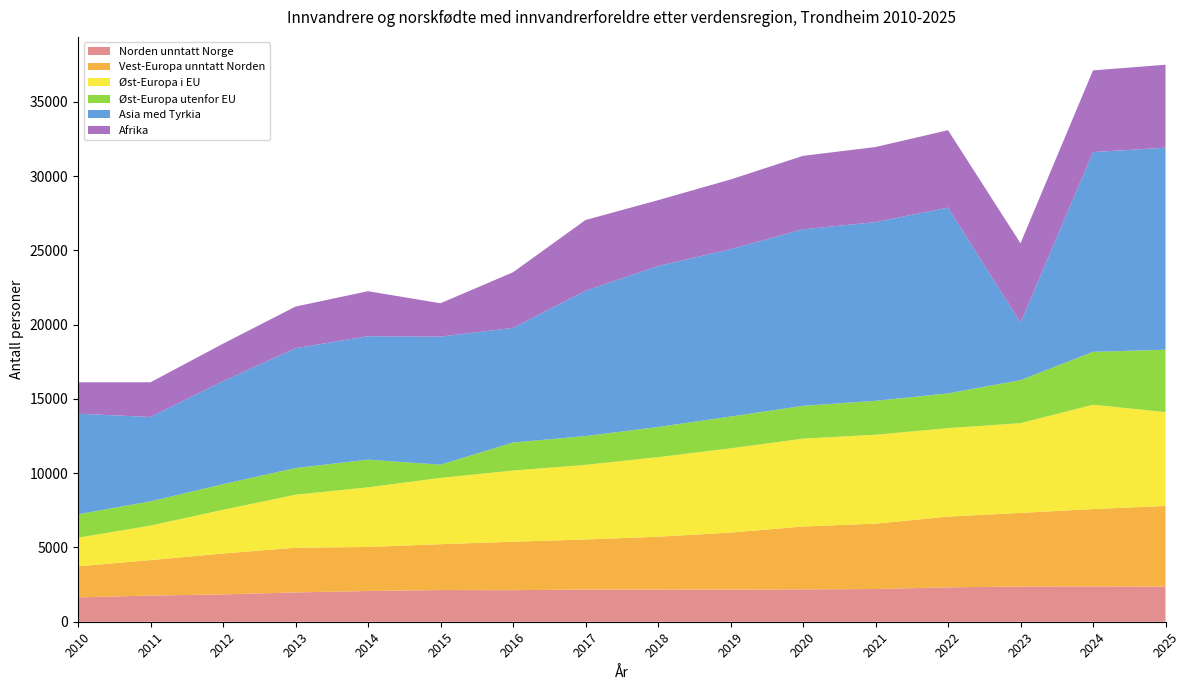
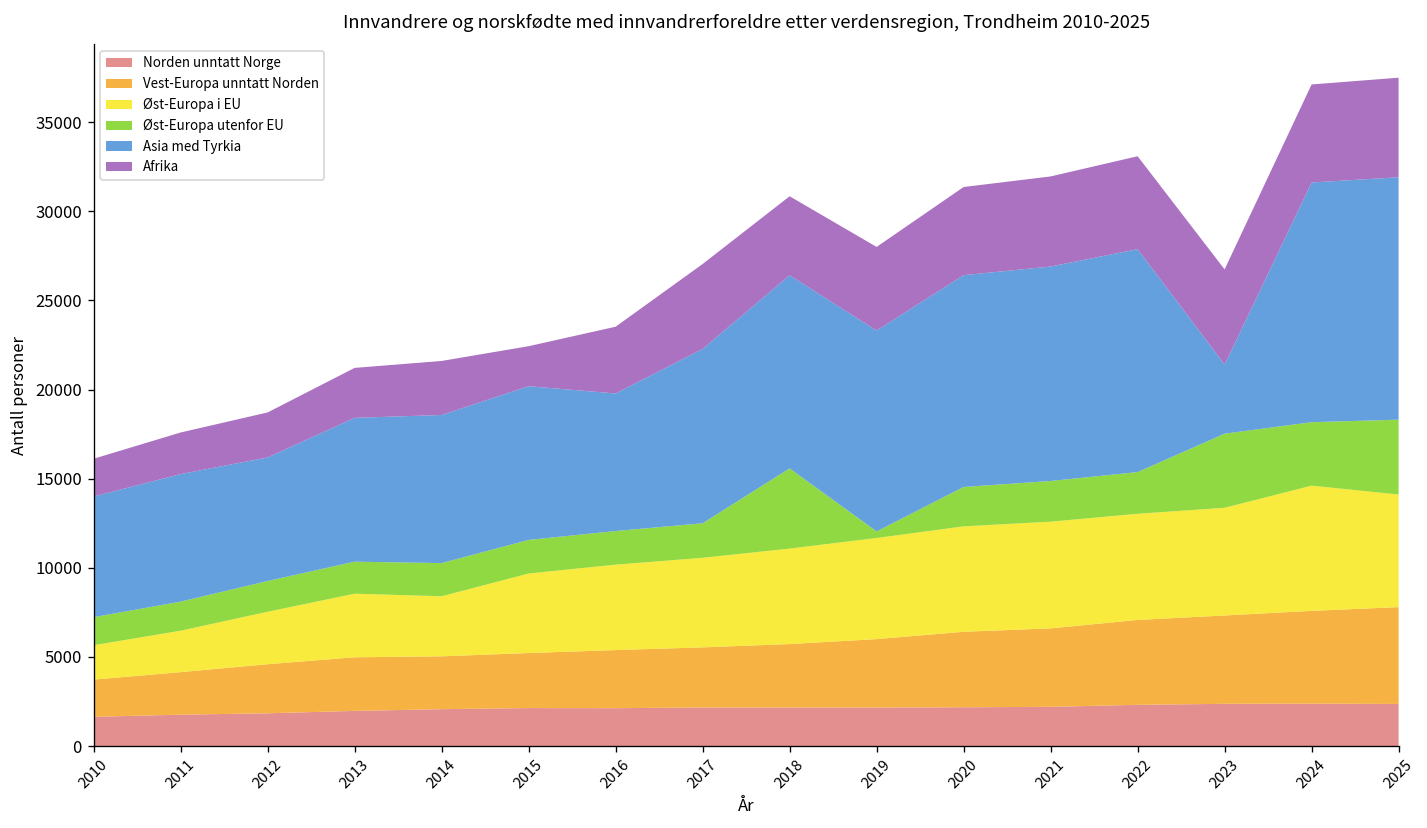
  {
    "Norden unntatt Norge": {
      "2010": 1600,
      "2011": 1800,
      "2012": 1800,
      "2013": 2000,
      "2014": 2100,
      "2015": 2100,
      "2016": 2100,
      "2017": 2200,
      "2018": 2200,
      "2019": 2200,
      "2020": 2200,
      "2021": 2200,
      "2022": 2300,
      "2023": 2400,
      "2024": 2400,
      "2025": 2400
    },
    "Vest-Europa unntatt Norden": {
      "2010": 2100,
      "2011": 2400,
      "2012": 2800,
      "2013": 3000,
      "2014": 3000,
      "2015": 3100,
      "2016": 3300,
      "2017": 3400,
      "2018": 3600,
      "2019": 3800,
      "2020": 4200,
      "2021": 4400,
      "2022": 4800,
      "2023": 5000,
      "2024": 5200,
      "2025": 5400
    },
    "Øst-Europa i EU": {
      "2010": 1900,
      "2011": 2300,
      "2012": 2900,
      "2013": 3600,
-     "2014": 4000,
+     "2014": 3400,
      "2015": 4500,
      "2016": 4800,
      "2017": 5000,
      "2018": 5400,
      "2019": 5700,
      "2020": 5900,
      "2021": 6000,
      "2022": 6000,
      "2023": 6000,
      "2024": 7000,
      "2025": 6300
    },
    "Øst-Europa utenfor EU": {
      "2010": 1600,
      "2011": 1600,
      "2012": 1700,
      "2013": 1800,
      "2014": 1900,
-     "2015": 900,
+     "2015": 1900,
      "2016": 1900,
      "2017": 1900,
-     "2018": 2000,
-     "2019": 2100,
+     "2018": 4500,
+     "2019": 400,
      "2020": 2200,
      "2021": 2300,
      "2022": 2300,
-     "2023": 2900,
+     "2023": 4200,
      "2024": 3600,
      "2025": 4200
    },
    "Asia med Tyrkia": {
      "2010": 6800,
-     "2011": 5700,
+     "2011": 7200,
      "2012": 6900,
      "2013": 8100,
      "2014": 8300,
      "2015": 8600,
      "2016": 7700,
      "2017": 9800,
      "2018": 10800,
      "2019": 11300,
      "2020": 11900,
      "2021": 12000,
      "2022": 12500,
      "2023": 3900,
      "2024": 13400,
      "2025": 13600
    },
    "Afrika": {
      "2010": 2100,
      "2011": 2300,
      "2012": 2500,
      "2013": 2800,
      "2014": 3000,
      "2015": 2200,
      "2016": 3700,
      "2017": 4800,
      "2018": 4400,
      "2019": 4700,
      "2020": 4900,
      "2021": 5100,
      "2022": 5200,
      "2023": 5300,
      "2024": 5500,
      "2025": 5600
    }
  }
